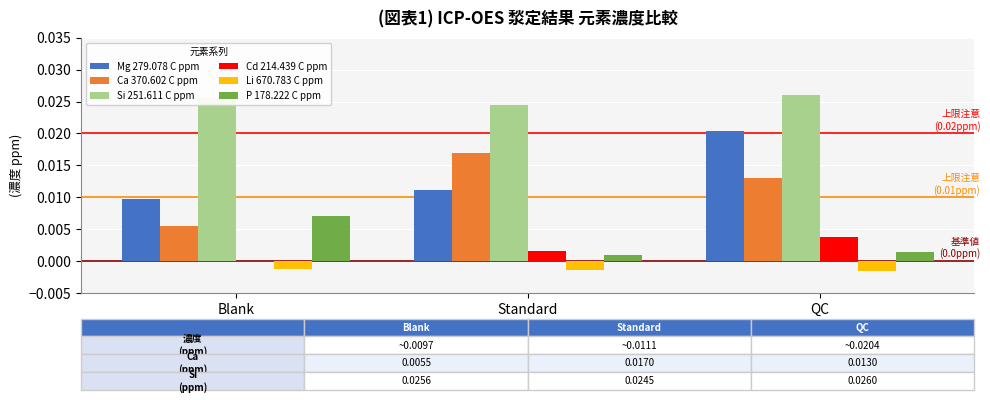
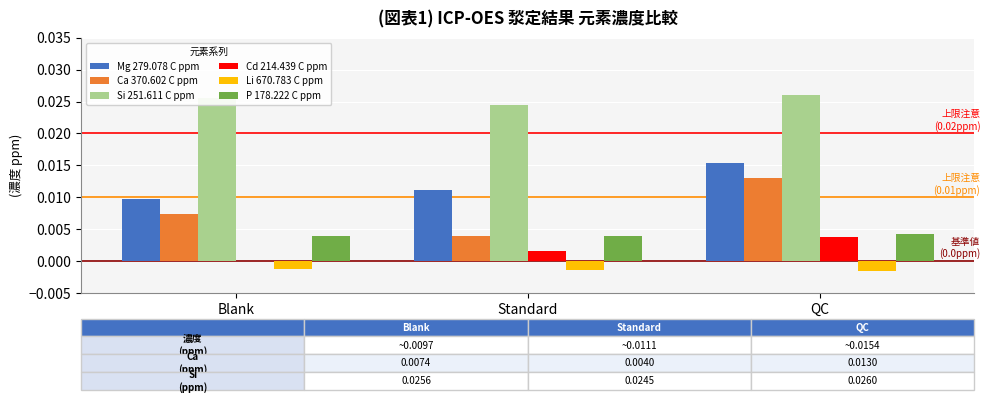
  {
    "Mg 279.078 C ppm": {
-     "QC": 0.0204
+     "QC": 0.0154
    },
    "Ca 370.602 C ppm": {
-     "Blank": 0.0055,
-     "Standard": 0.0170
+     "Blank": 0.0074,
+     "Standard": 0.0040
    },
    "Si 251.611 C ppm": {
      "Standard": 0.025,
      "QC": 0.026
    },
    "Cd 214.439 C ppm": {
      "Blank": 0.000,
      "Standard": 0.002,
      "QC": 0.004
    },
    "Li 670.783 C ppm": {
      "Blank": -0.001,
      "Standard": -0.001,
      "QC": -0.002
    },
    "P 178.222 C ppm": {
-     "Blank": 0.007,
-     "Standard": 0.001,
-     "QC": 0.002
+     "Blank": 0.004,
+     "Standard": 0.004,
+     "QC": 0.004
    }
  }
